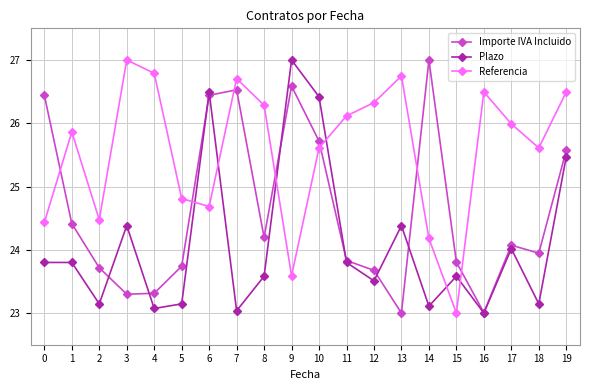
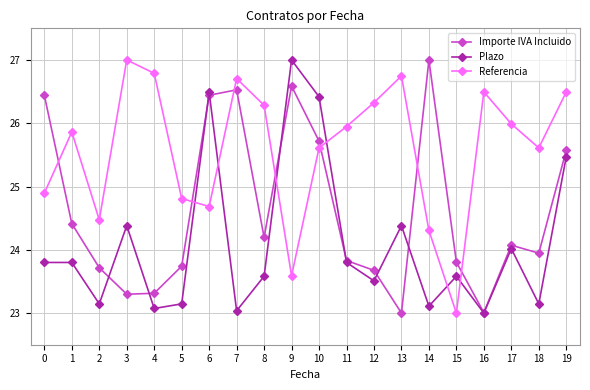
  {
    "Referencia": {
-     "0": 24.4,
+     "0": 24.9,
      "1": 25.9,
      "2": 24.5,
      "3": 27.0,
      "4": 26.8,
      "5": 24.8,
      "6": 24.7,
      "7": 26.7,
      "8": 26.3,
      "9": 23.6,
      "10": 25.6,
-     "11": 26.1,
+     "11": 25.9,
      "12": 26.3,
      "13": 26.7,
-     "14": 24.2,
+     "14": 24.3,
      "15": 23.0,
      "16": 26.5,
      "17": 26.0,
      "18": 25.6,
      "19": 26.5
    }
  }
